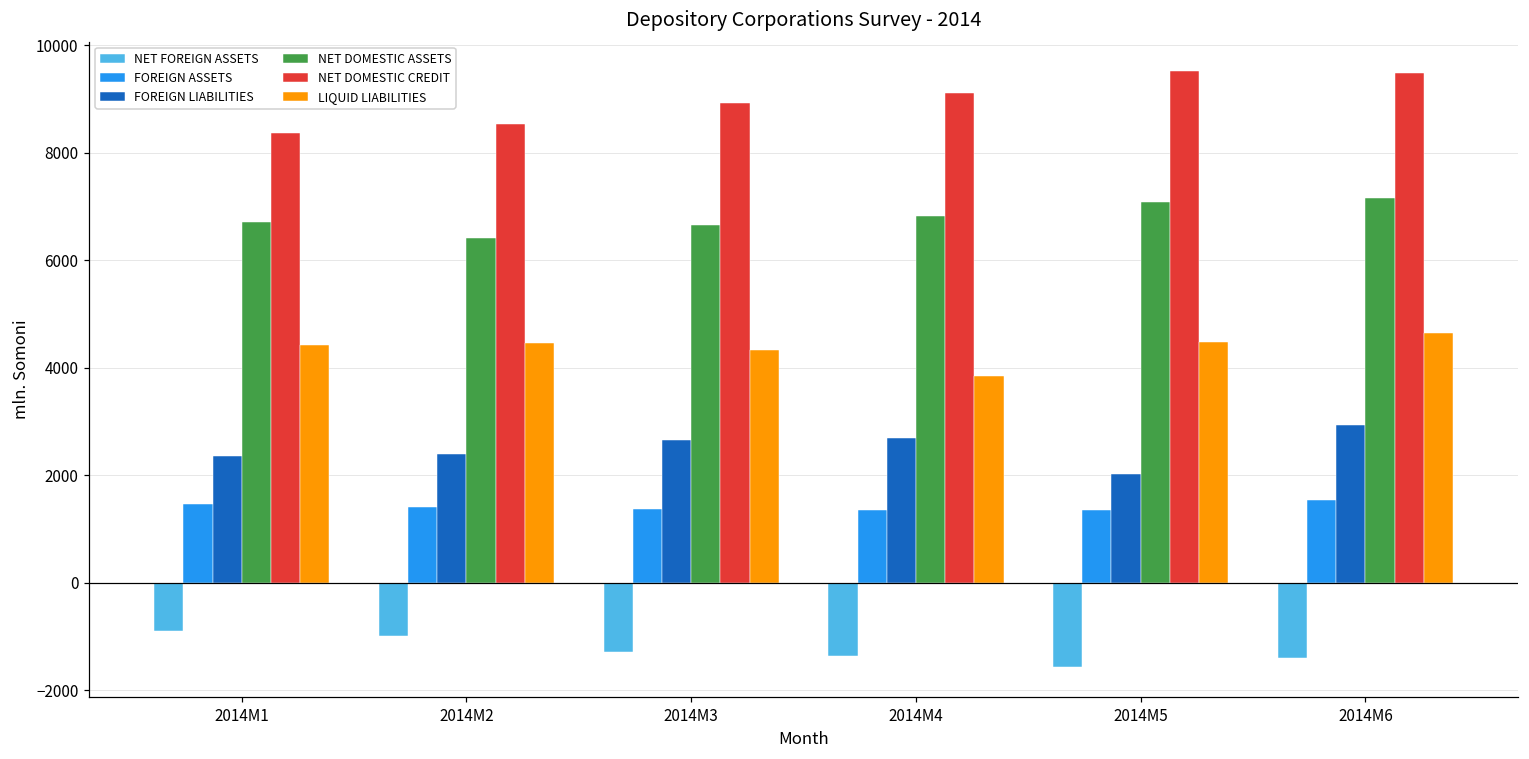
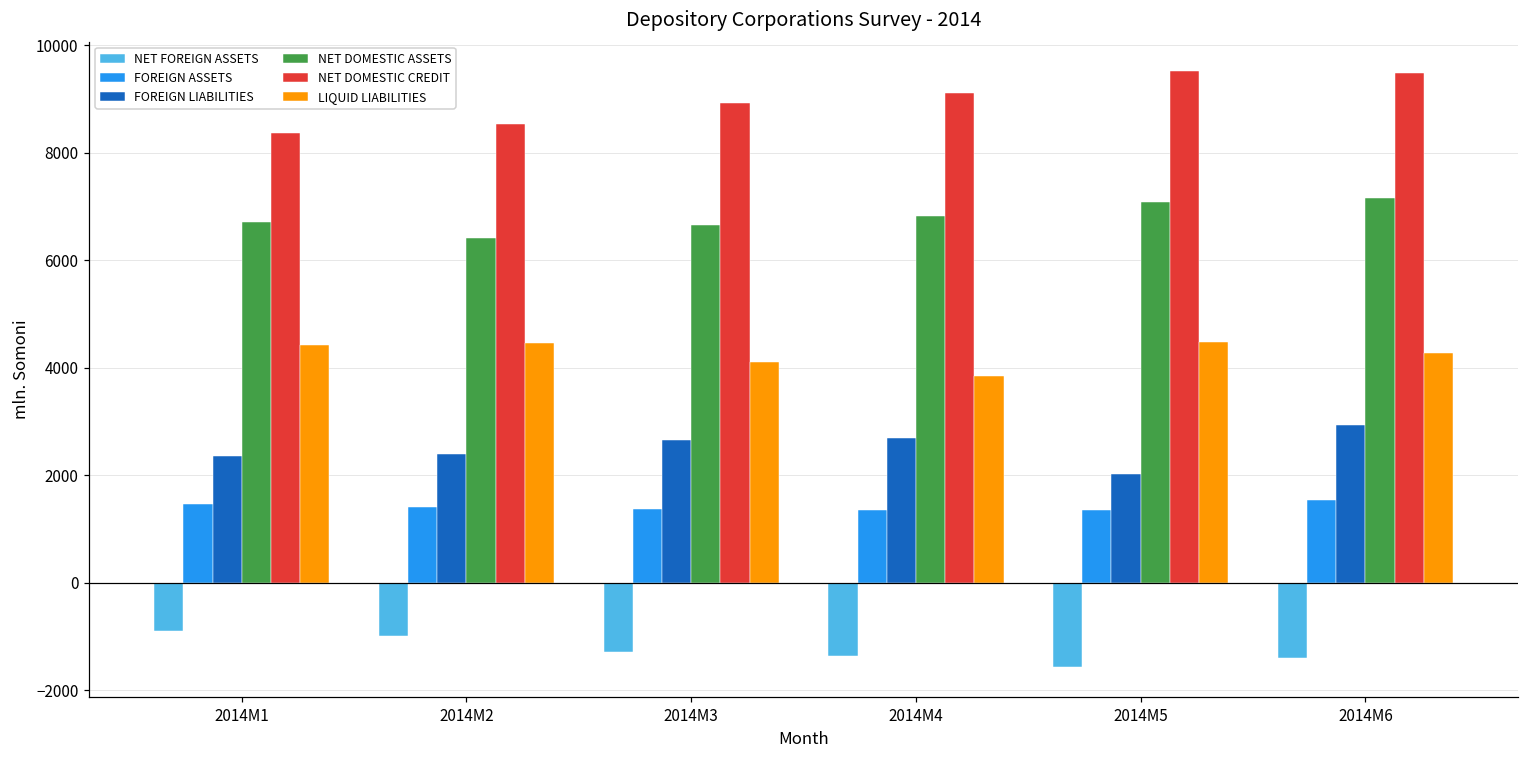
  {
    "FOREIGN LIABILITIES": {
      "2014M1": 2400,
      "2014M2": 2400,
      "2014M3": 2700,
      "2014M4": 2700,
      "2014M5": 2000,
      "2014M6": 2900
    },
    "NET DOMESTIC ASSETS": {
      "2014M1": 6700,
      "2014M2": 6400,
      "2014M3": 6700,
      "2014M4": 6800,
      "2014M5": 7100,
      "2014M6": 7200
    },
    "NET DOMESTIC CREDIT": {
      "2014M1": 8400,
      "2014M2": 8500,
      "2014M3": 8900,
      "2014M4": 9100,
      "2014M5": 9500,
      "2014M6": 9500
    },
    "LIQUID LIABILITIES": {
      "2014M1": 4400,
      "2014M2": 4500,
-     "2014M3": 4300,
+     "2014M3": 4100,
      "2014M4": 3900,
      "2014M5": 4500,
-     "2014M6": 4700
+     "2014M6": 4300
    }
  }
